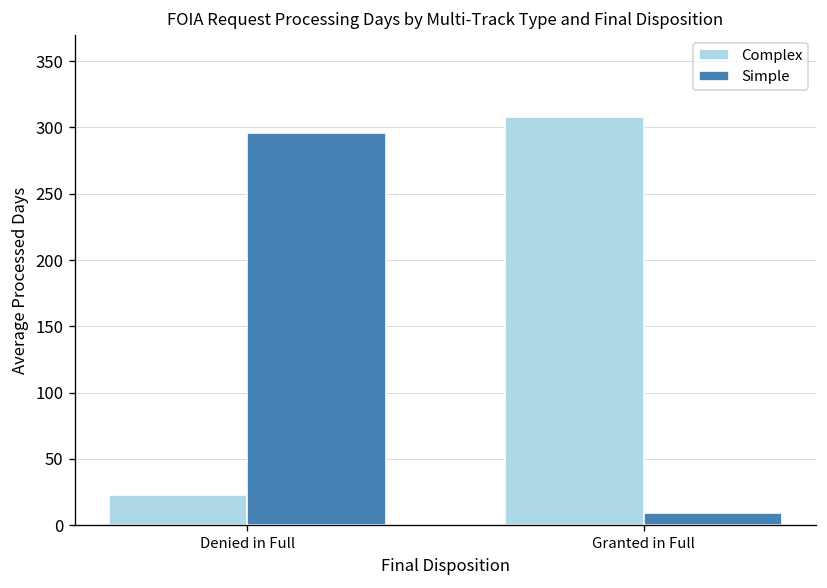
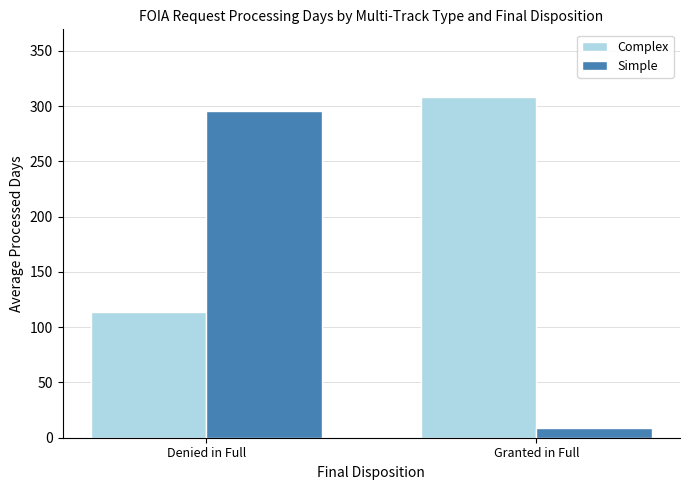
  {
    "Complex": {
-     "Denied in Full": 23,
+     "Denied in Full": 114,
      "Granted in Full": 308
    },
    "Simple": {
      "Denied in Full": 296,
      "Granted in Full": 9
    }
  }
